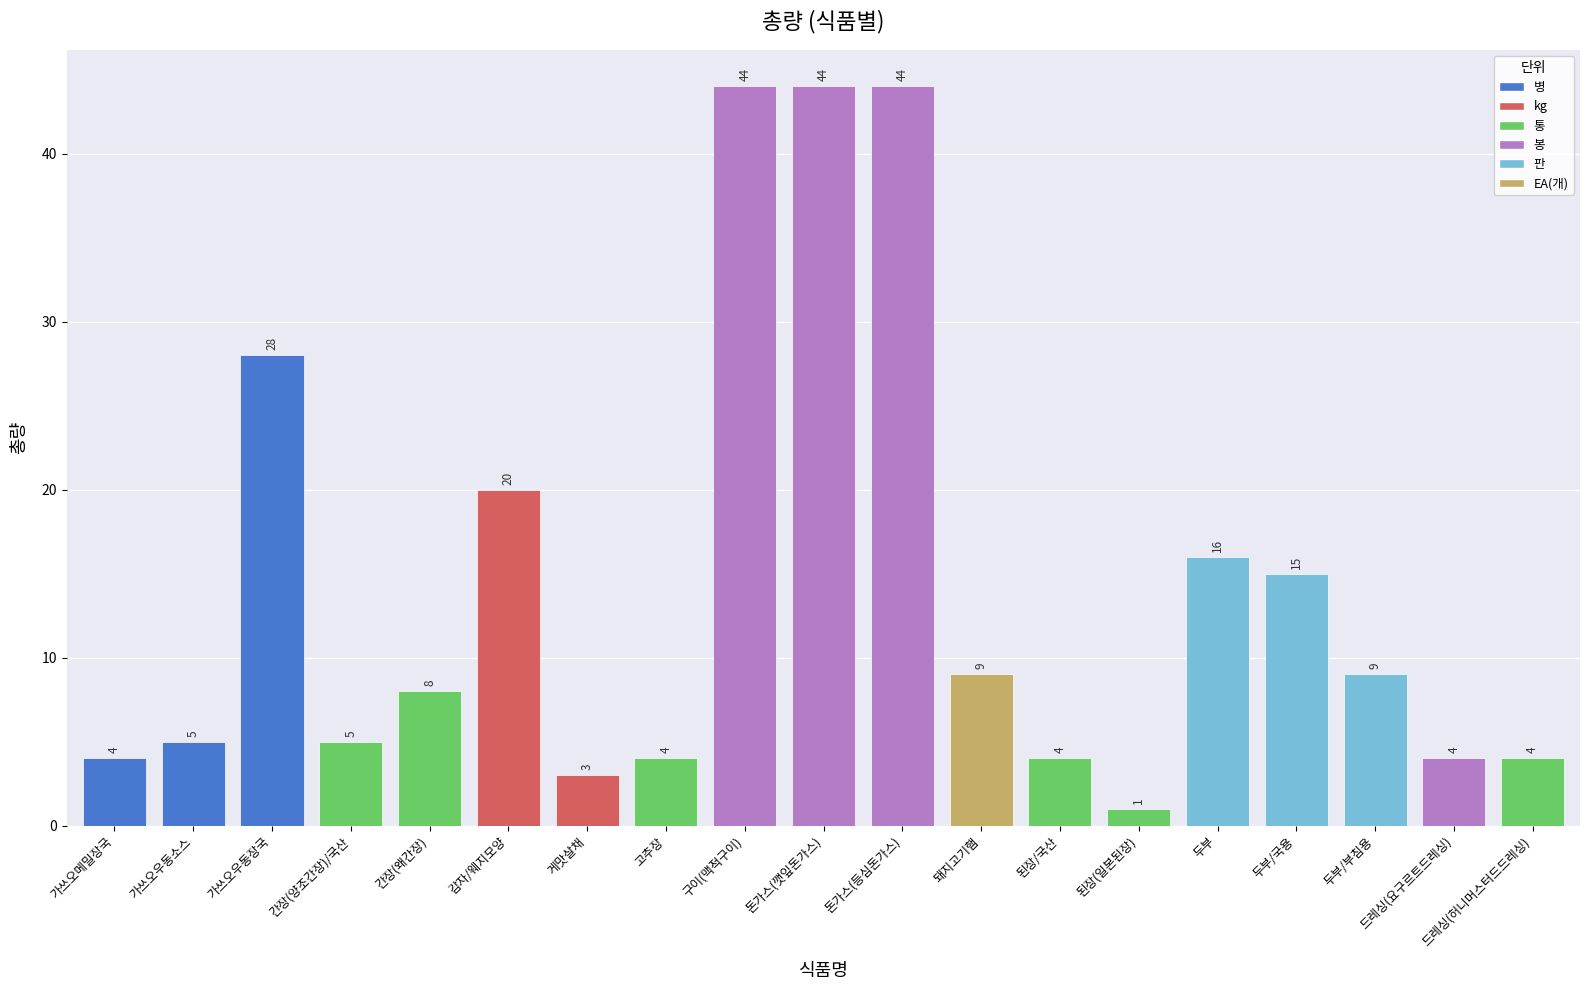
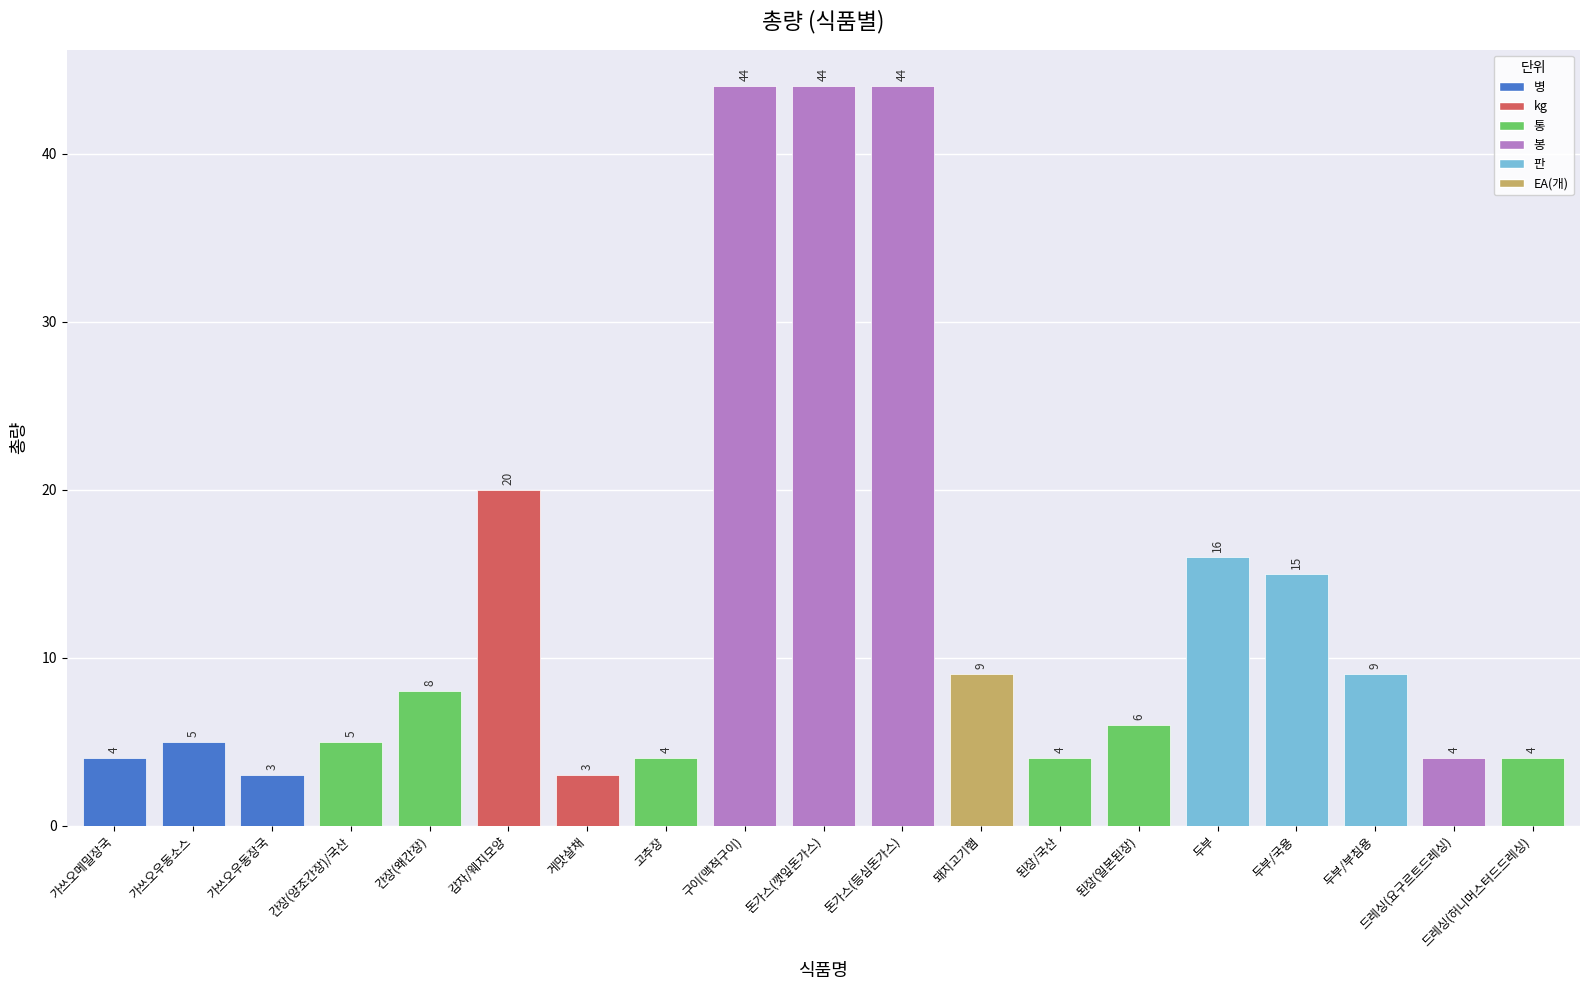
  {
    "가쓰오메밀장국": 4,
    "가쓰오우동소스": 5,
-   "가쓰오우동장국": 28,
+   "가쓰오우동장국": 3,
    "간장(양조간장)/국산": 5,
    "간장(왜간장)": 8,
    "감자/웨지모양": 20,
    "게맛살채": 3,
    "고추장": 4,
    "구이(맥적구이)": 44,
    "돈가스(깻잎돈가스)": 44,
    "돈가스(등심돈가스)": 44,
    "돼지고기햄": 9,
    "된장/국산": 4,
-   "된장(일본된장)": 1,
+   "된장(일본된장)": 6,
    "두부": 16,
    "두부/국용": 15,
    "두부/부침용": 9,
    "드레싱(요구르트드레싱)": 4,
    "드레싱(허니머스터드드레싱)": 4
  }
